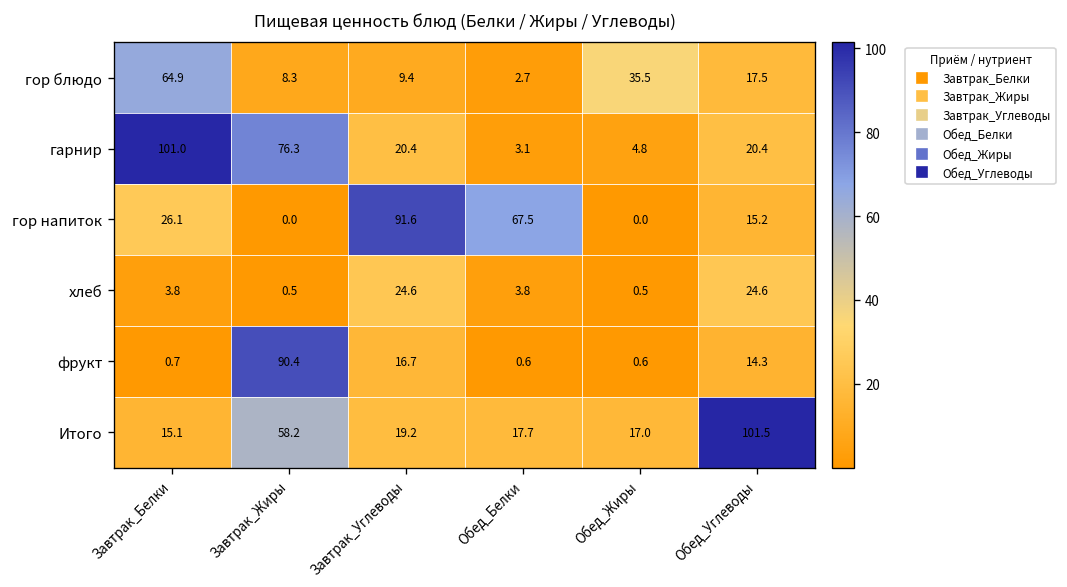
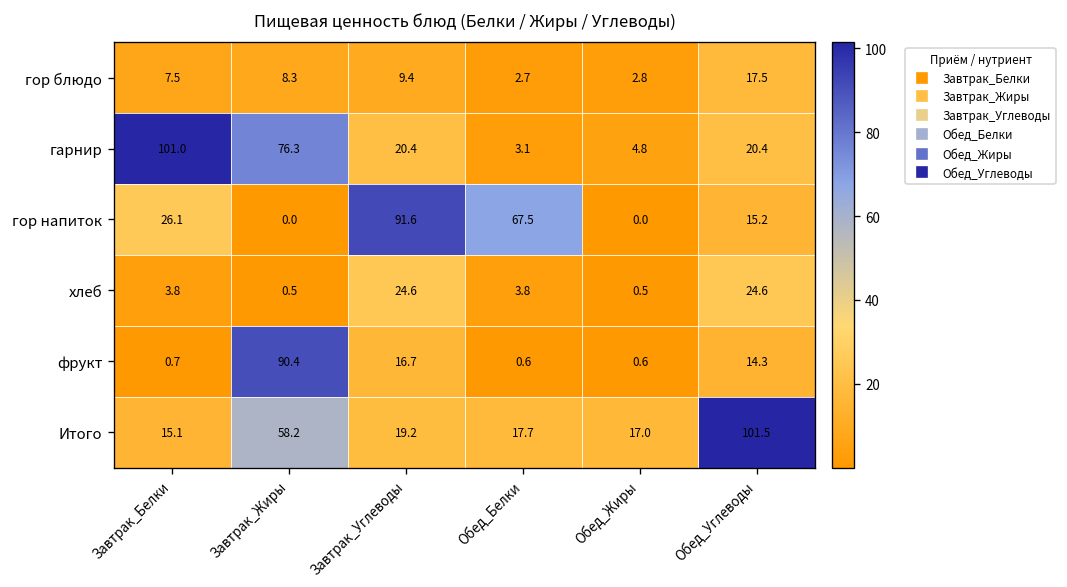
  {
    "гор блюдо": {
-     "Завтрак_Белки": 64.9,
+     "Завтрак_Белки": 7.5,
      "Завтрак_Жиры": 8.3,
      "Завтрак_Углеводы": 9.4,
      "Обед_Белки": 2.7,
-     "Обед_Жиры": 35.5,
+     "Обед_Жиры": 2.8,
      "Обед_Углеводы": 17.5
    },
    "гарнир": {
      "Завтрак_Белки": 101.0,
      "Завтрак_Жиры": 76.3,
      "Завтрак_Углеводы": 20.4,
      "Обед_Белки": 3.1,
      "Обед_Жиры": 4.8,
      "Обед_Углеводы": 20.4
    },
    "гор напиток": {
      "Завтрак_Белки": 26.1,
      "Завтрак_Жиры": 0.0,
      "Завтрак_Углеводы": 91.6,
      "Обед_Белки": 67.5,
      "Обед_Жиры": 0.0,
      "Обед_Углеводы": 15.2
    },
    "хлеб": {
      "Завтрак_Белки": 3.8,
      "Завтрак_Жиры": 0.5,
      "Завтрак_Углеводы": 24.6,
      "Обед_Белки": 3.8,
      "Обед_Жиры": 0.5,
      "Обед_Углеводы": 24.6
    },
    "фрукт": {
      "Завтрак_Белки": 0.7,
      "Завтрак_Жиры": 90.4,
      "Завтрак_Углеводы": 16.7,
      "Обед_Белки": 0.6,
      "Обед_Жиры": 0.6,
      "Обед_Углеводы": 14.3
    },
    "Итого": {
      "Завтрак_Белки": 15.1,
      "Завтрак_Жиры": 58.2,
      "Завтрак_Углеводы": 19.2,
      "Обед_Белки": 17.7,
      "Обед_Жиры": 17.0,
      "Обед_Углеводы": 101.5
    }
  }
